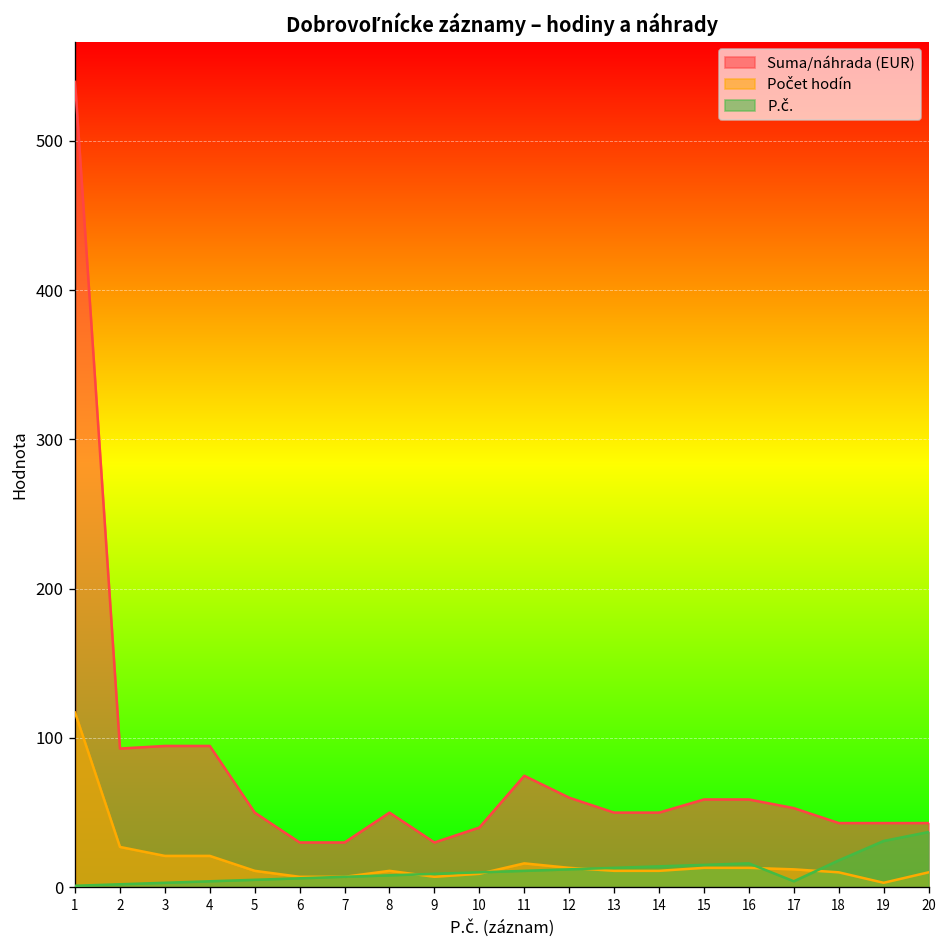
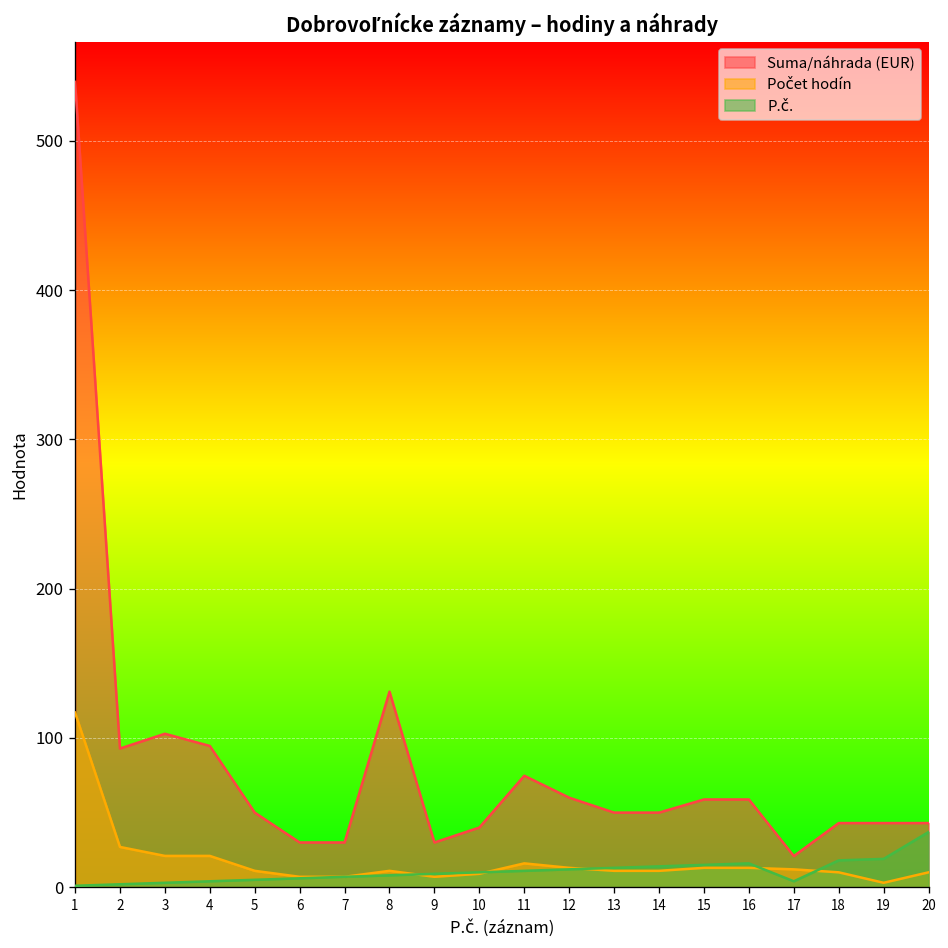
  {
    "Suma/náhrada (EUR)": {
      "1": 539,
      "2": 93,
-     "3": 95,
+     "3": 103,
      "4": 95,
      "5": 50,
      "6": 30,
      "7": 30,
-     "8": 50,
+     "8": 131,
      "9": 30,
      "10": 40,
      "11": 75,
      "12": 60,
      "13": 50,
      "14": 50,
      "15": 59,
      "16": 59,
-     "17": 53,
+     "17": 21,
      "18": 43,
      "19": 43,
      "20": 43
    },
    "Počet hodín": {
      "1": 117,
      "2": 27,
      "3": 21,
      "4": 21,
      "5": 11,
      "8": 11,
      "11": 16,
      "14": 11,
      "16": 13,
      "17": 12,
      "18": 10,
      "19": 3,
      "20": 10
    },
    "P.č.": {
      "1": 1,
      "2": 2,
      "3": 3,
      "4": 4,
      "5": 5,
      "8": 8,
      "11": 11,
      "14": 14,
      "16": 16,
      "17": 4,
      "18": 18,
-     "19": 31,
+     "19": 19,
      "20": 37
    }
  }
